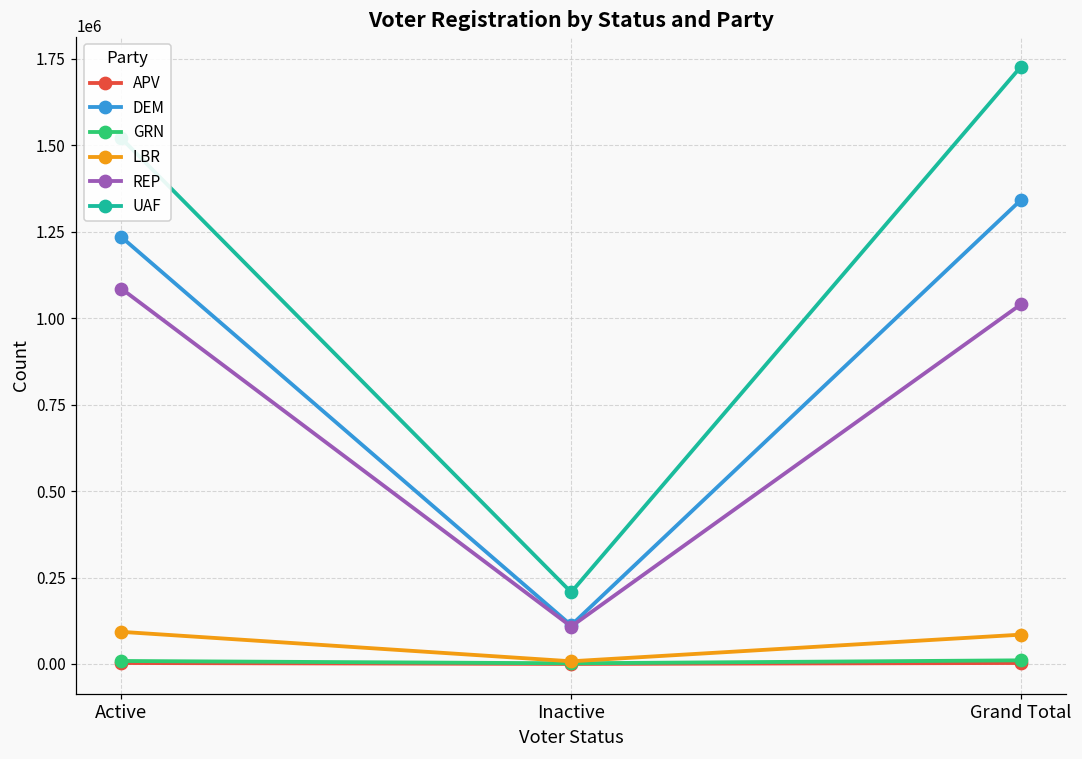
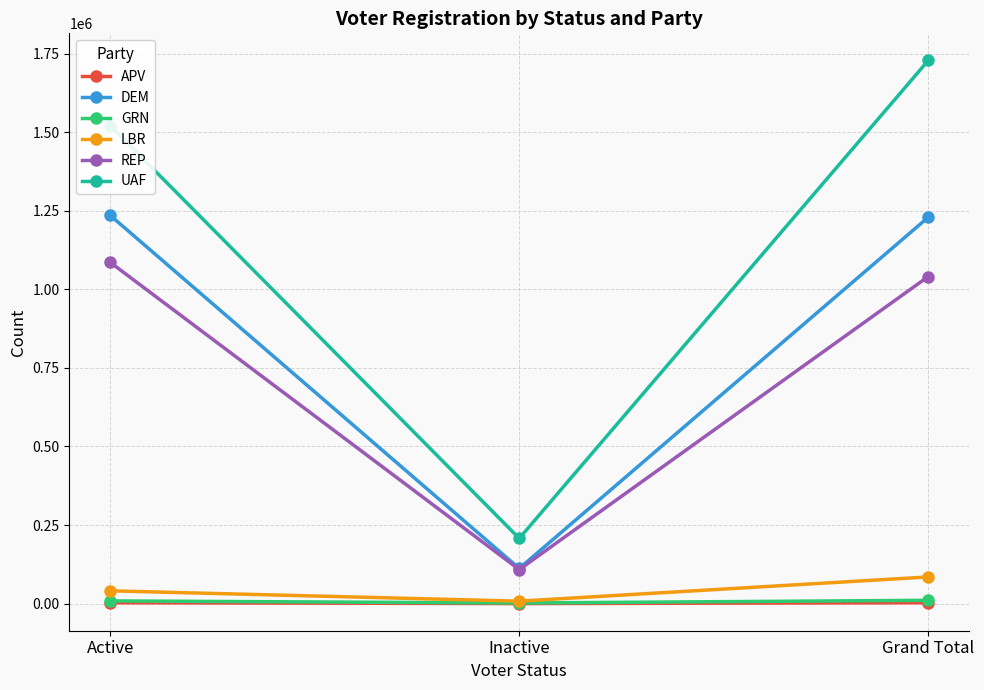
  {
    "DEM": {
      "Active": 1230000,
-     "Grand Total": 1340000
+     "Grand Total": 1230000
    },
    "LBR": {
-     "Active": 90000,
+     "Active": 40000,
      "Grand Total": 80000
    },
    "REP": {
      "Active": 1090000,
      "Grand Total": 1040000
    }
  }
